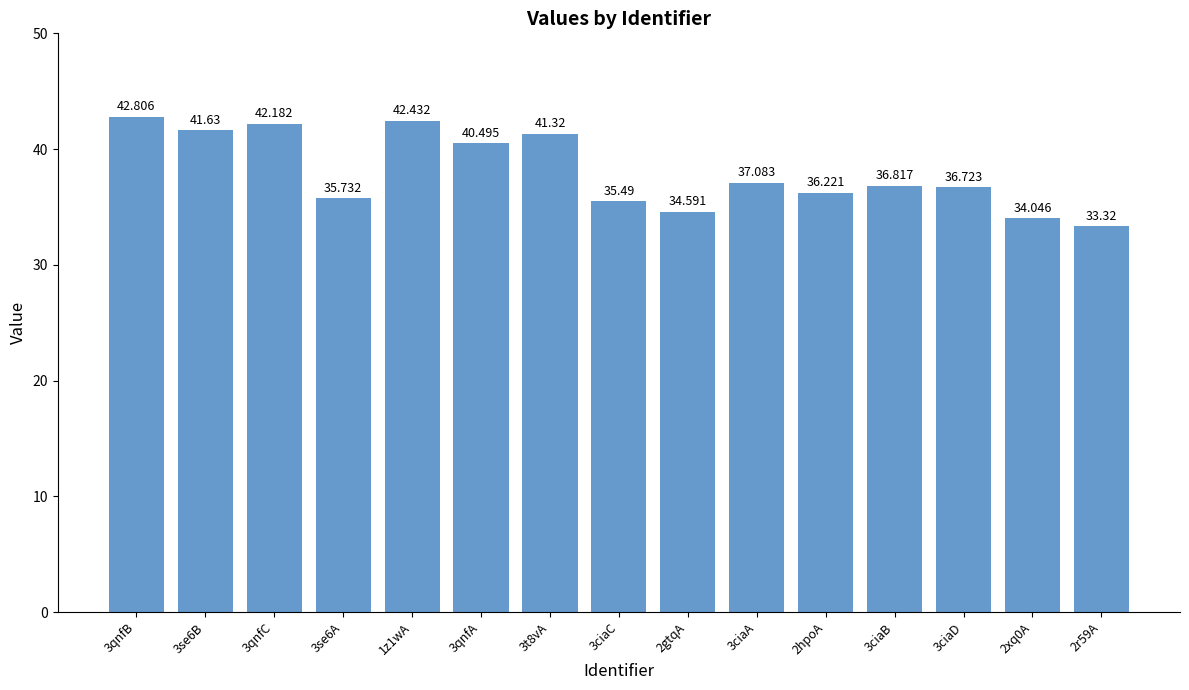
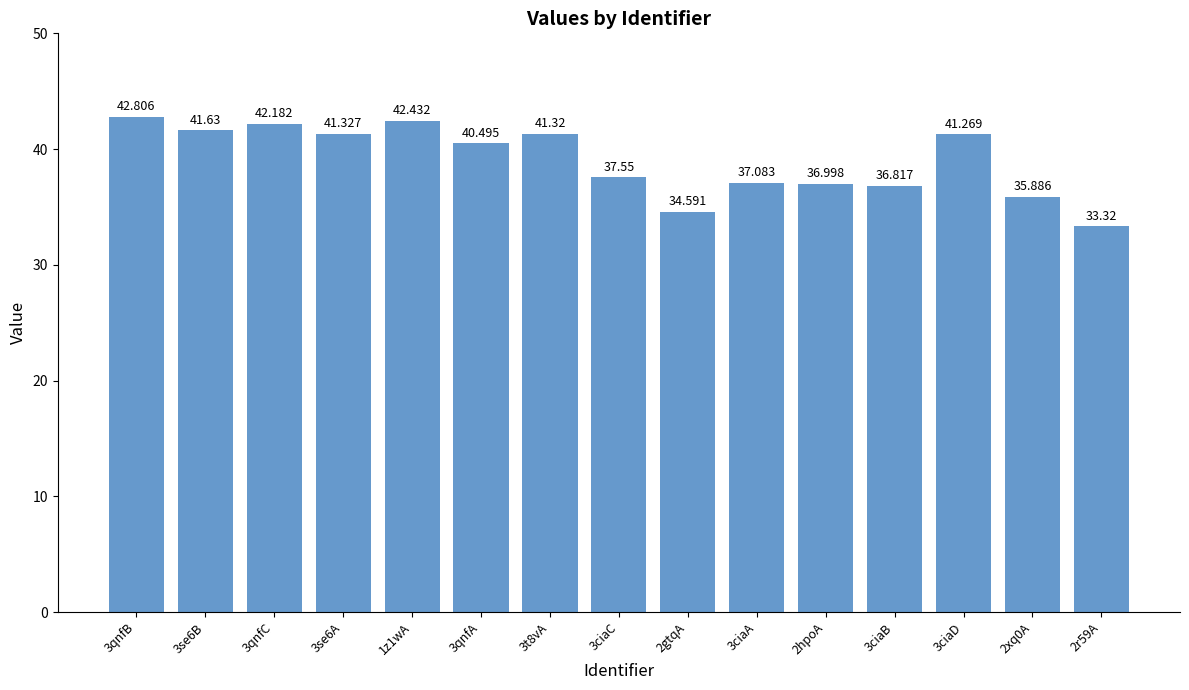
  {
    "3qnfB": 42.806,
    "3se6B": 41.63,
    "3qnfC": 42.182,
-   "3se6A": 35.732,
+   "3se6A": 41.327,
    "1z1wA": 42.432,
    "3qnfA": 40.495,
    "3t8vA": 41.32,
-   "3ciaC": 35.49,
+   "3ciaC": 37.55,
    "2gtqA": 34.591,
    "3ciaA": 37.083,
-   "2hpoA": 36.221,
+   "2hpoA": 36.998,
    "3ciaB": 36.817,
-   "3ciaD": 36.723,
-   "2xq0A": 34.046,
+   "3ciaD": 41.269,
+   "2xq0A": 35.886,
    "2r59A": 33.32
  }
